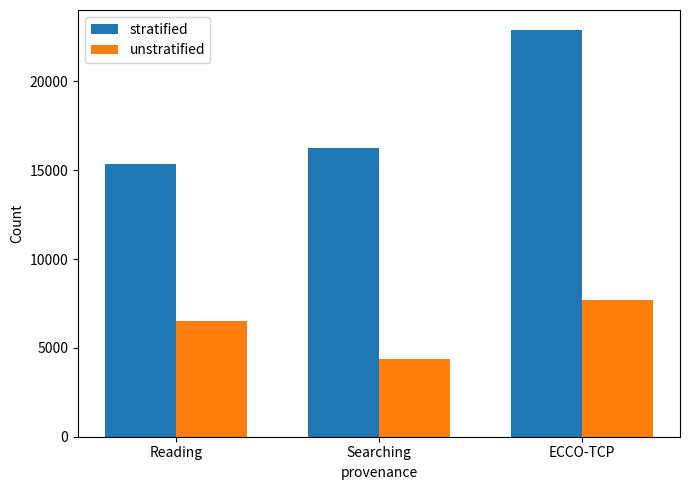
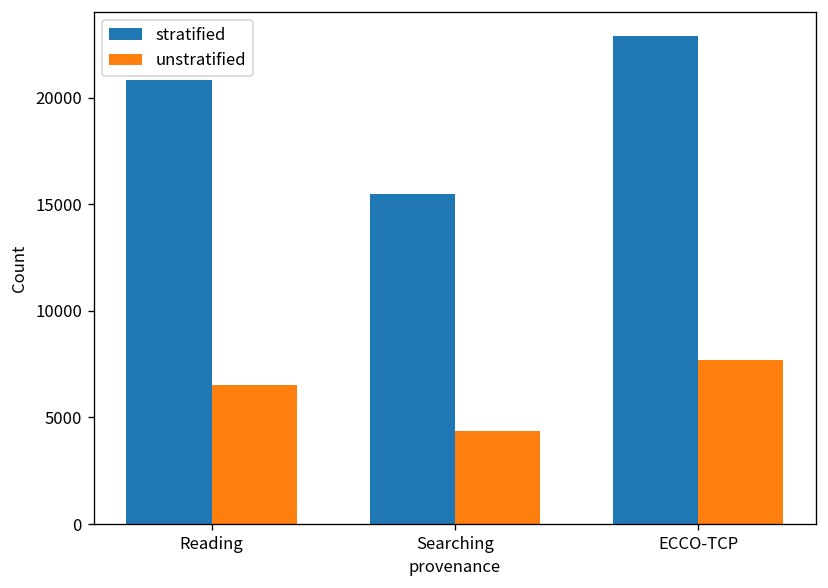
  {
    "stratified": {
-     "Reading": 15400,
-     "Searching": 16300,
+     "Reading": 20800,
+     "Searching": 15500,
      "ECCO-TCP": 22900
    },
    "unstratified": {
      "Reading": 6500,
      "Searching": 4400,
      "ECCO-TCP": 7700
    }
  }
